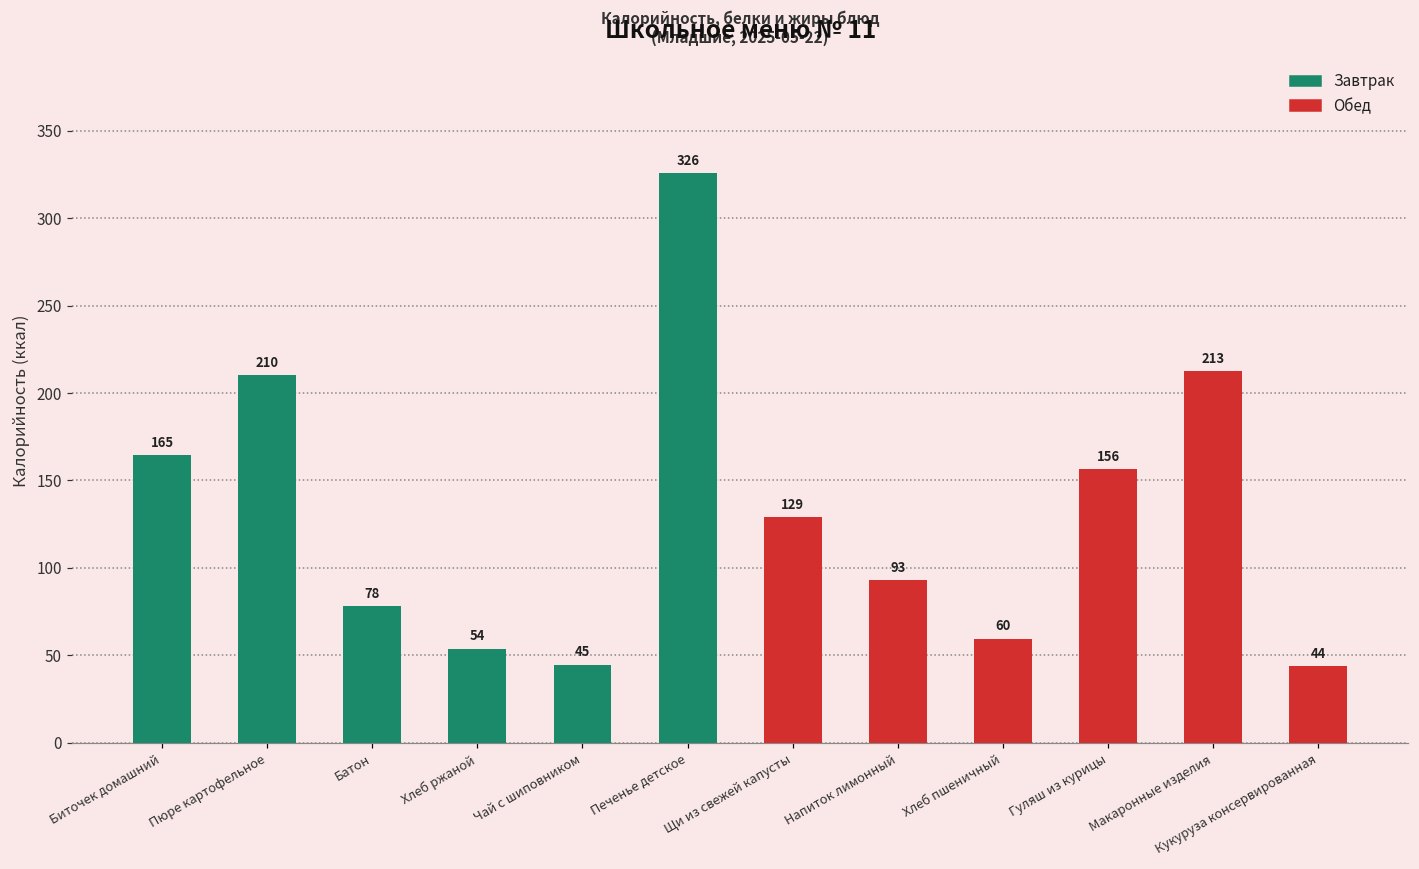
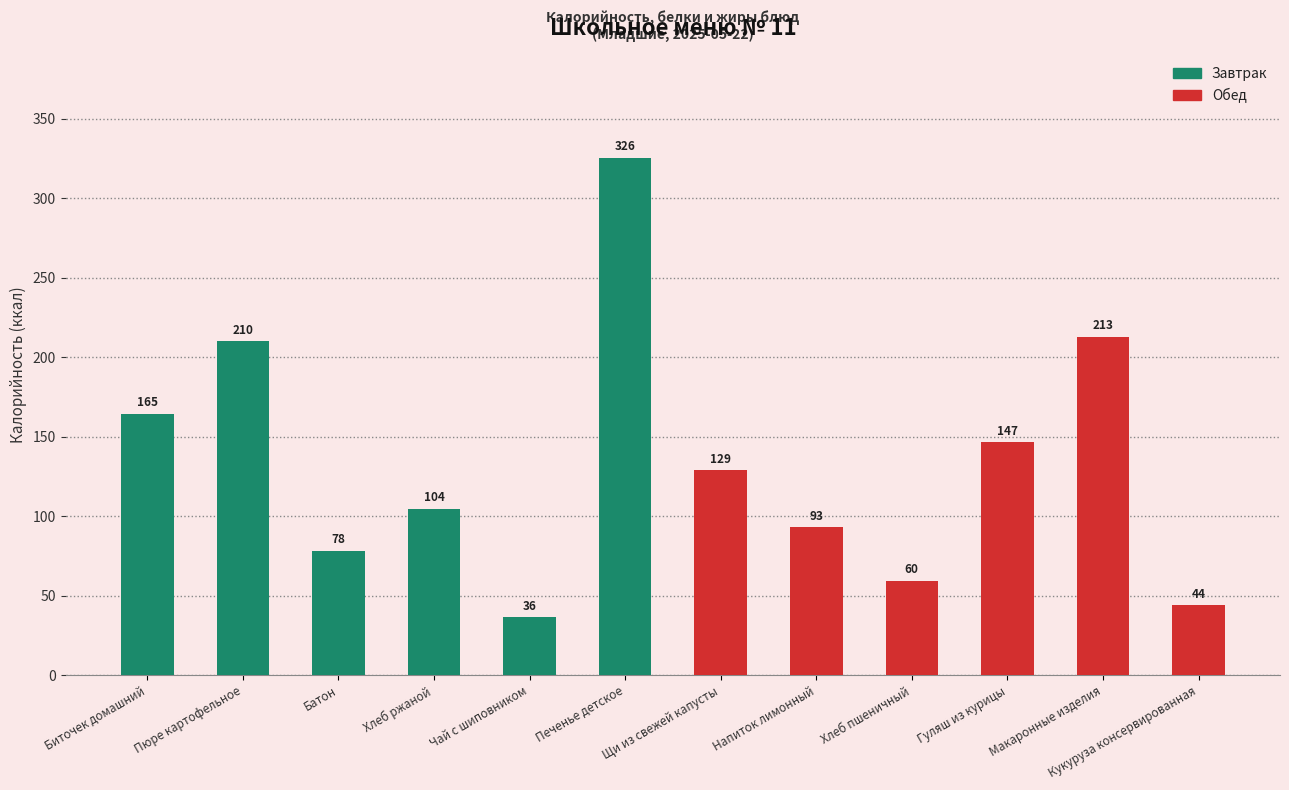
  {
    "Биточек домашний": 165,
    "Пюре картофельное": 210,
    "Батон": 78,
-   "Хлеб ржаной": 54,
-   "Чай с шиповником": 45,
+   "Хлеб ржаной": 104,
+   "Чай с шиповником": 36,
    "Печенье детское": 326,
    "Щи из свежей капусты": 129,
    "Напиток лимонный": 93,
    "Хлеб пшеничный": 60,
-   "Гуляш из курицы": 156,
+   "Гуляш из курицы": 147,
    "Макаронные изделия": 213,
    "Кукуруза консервированная": 44
  }
